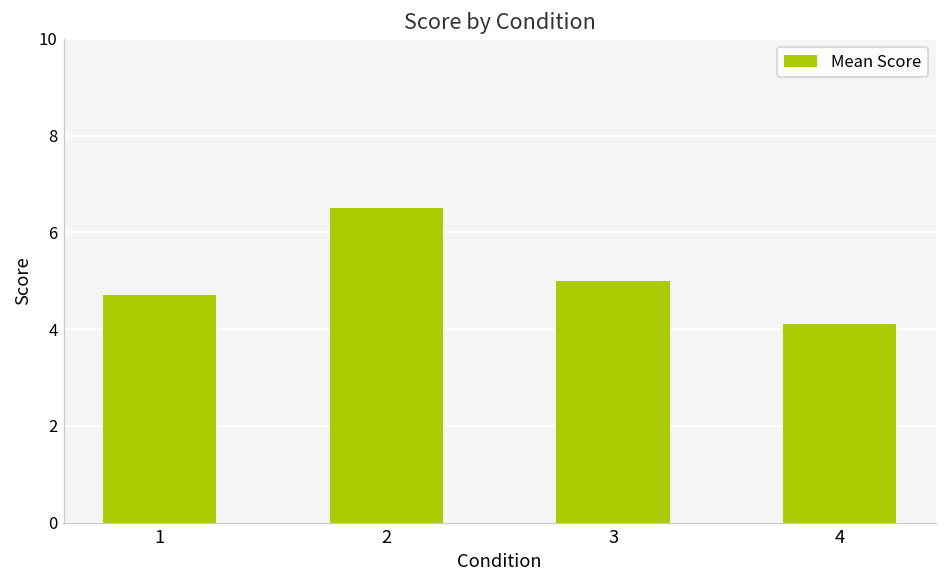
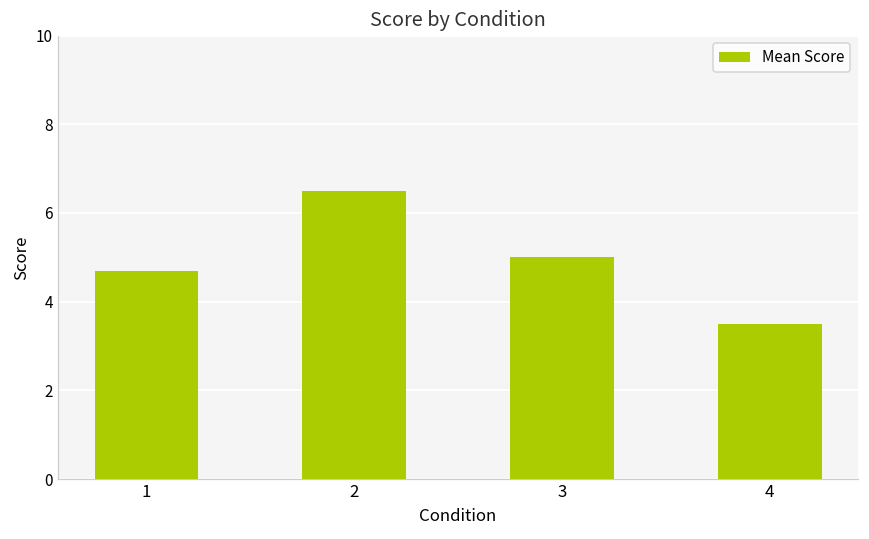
  {
    "1": 4.7,
    "2": 6.5,
    "3": 5.0,
-   "4": 4.1
+   "4": 3.5
  }
